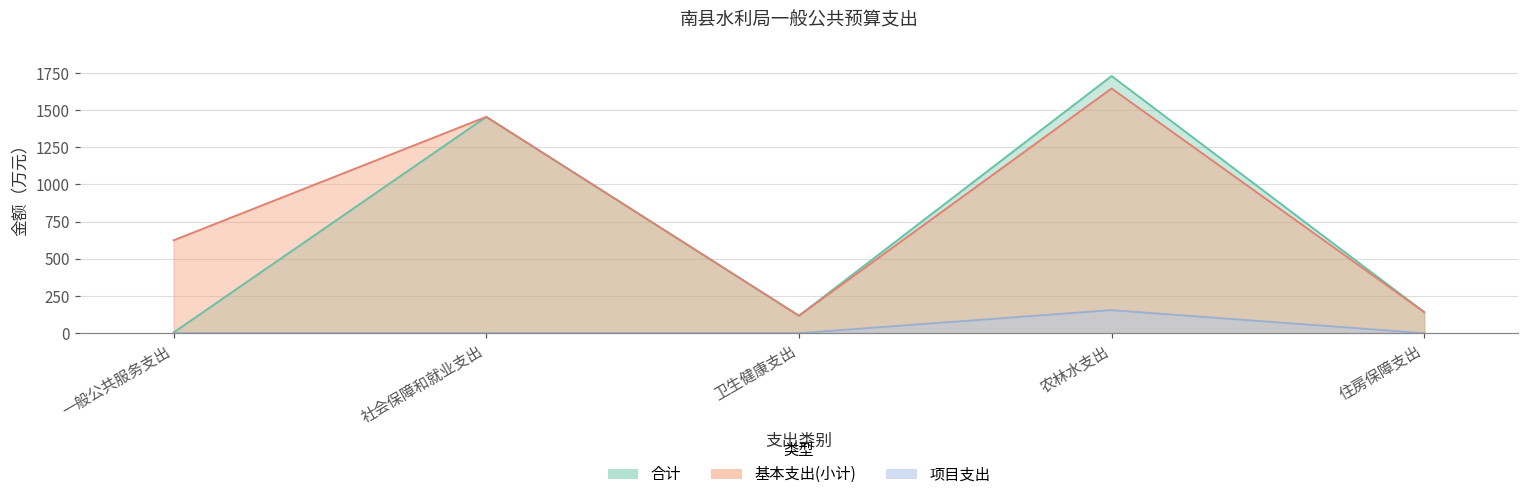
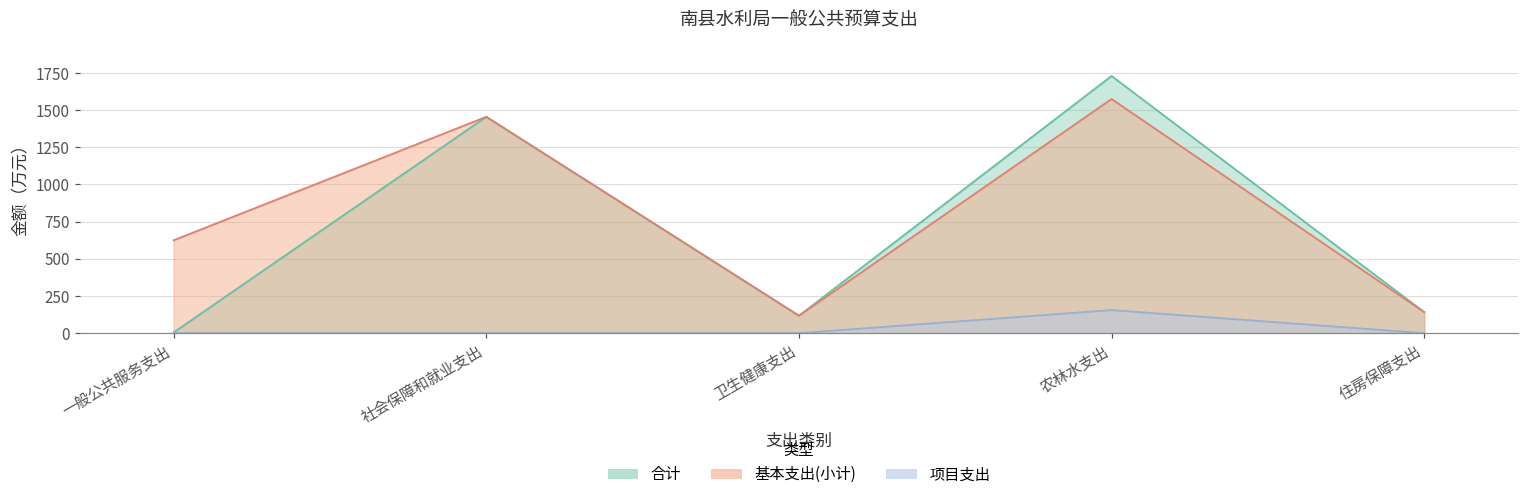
  {
    "基本支出(小计)": {
      "一般公共服务支出": 620,
-     "农林水支出": 1650
+     "农林水支出": 1570
    }
  }
